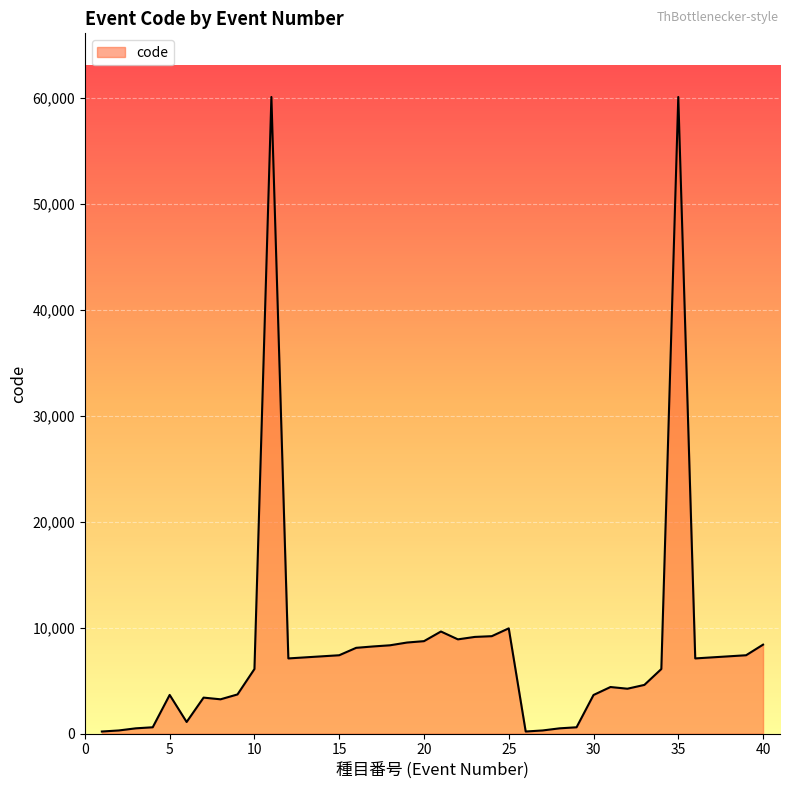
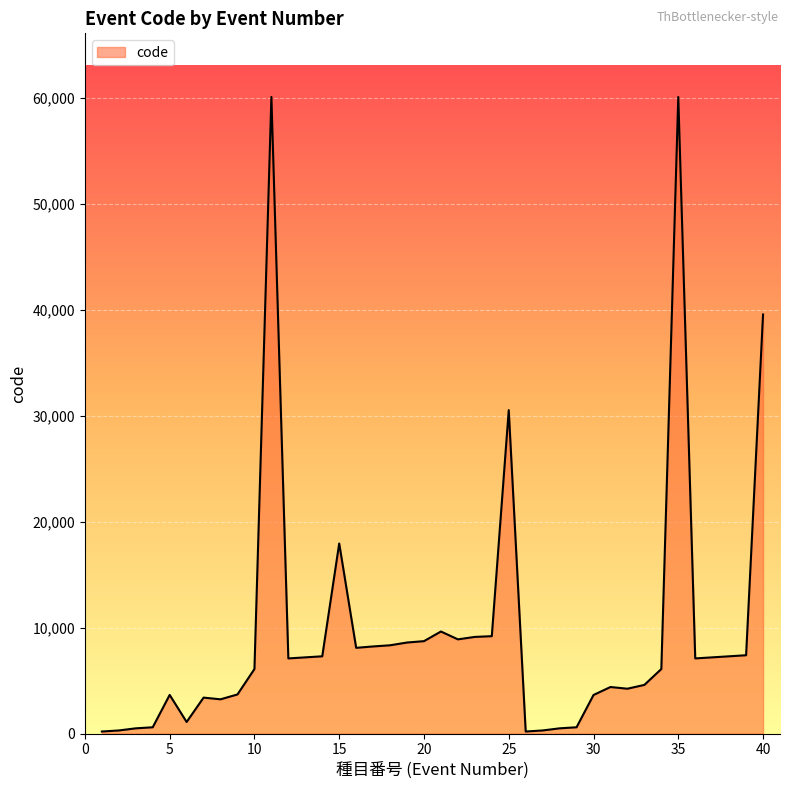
  {
    "5": "3,700",
    "10": "6,100",
-   "15": "7,400",
+   "15": "17,900",
    "20": "8,700",
-   "25": "9,900",
+   "25": "30,500",
    "30": "3,600",
    "35": "60,100",
-   "40": "8,400"
+   "40": "39,600"
  }
